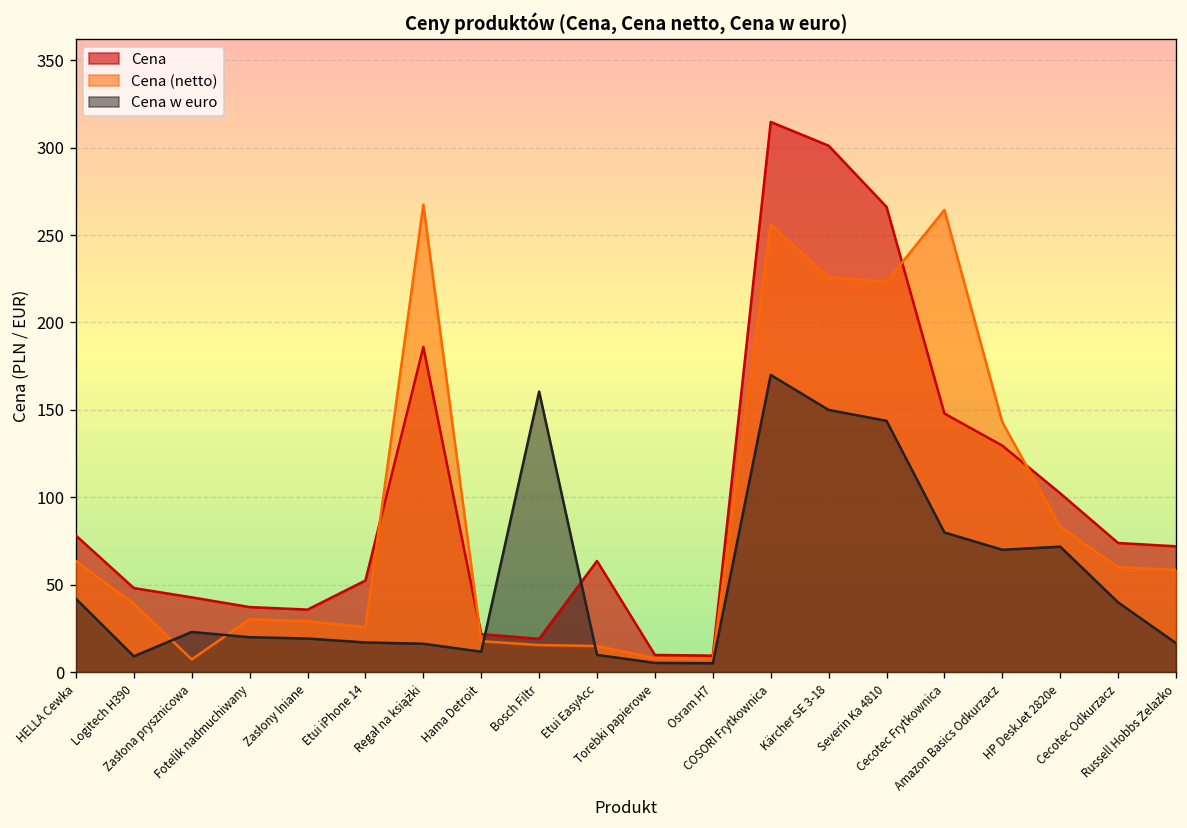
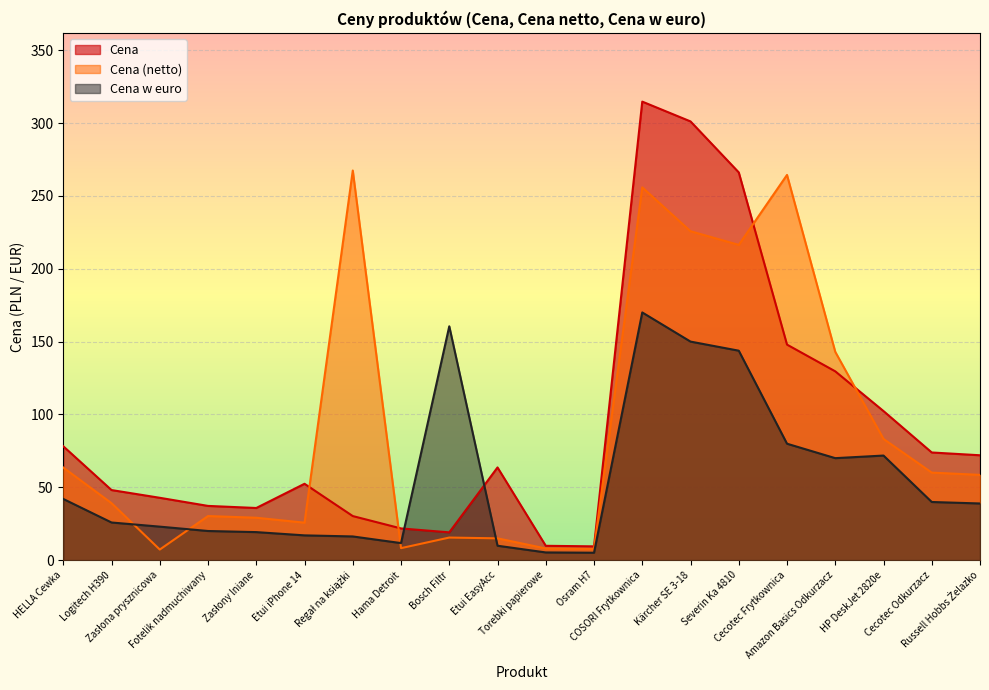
  {
    "Cena": {
      "HELLA Cewka": 78,
      "Logitech H390": 48,
      "Zasłona prysznicowa": 43,
      "Fotelik nadmuchiwany": 37,
      "Zasłony lniane": 36,
      "Etui iPhone 14": 52,
-     "Regał na książki": 186,
+     "Regał na książki": 30,
      "Hama Detroit": 22,
      "Bosch Filtr": 19,
      "Etui EasyAcc": 64,
      "Torebki papierowe": 10,
      "COSORI Frytkownica": 315,
      "Kärcher SE 3-18": 301,
      "Severin Ka 4810": 266,
      "Cecotec Frytkownica": 148,
      "Amazon Basics Odkurzacz": 130,
      "HP DeskJet 2820e": 102,
      "Cecotec Odkurzacz": 74,
      "Russell Hobbs Żelazko": 72
    },
    "Cena (netto)": {
      "HELLA Cewka": 64,
      "Logitech H390": 39,
      "Zasłona prysznicowa": 7,
      "Fotelik nadmuchiwany": 30,
      "Zasłony lniane": 29,
      "Etui iPhone 14": 26,
      "Regał na książki": 267,
-     "Hama Detroit": 18,
+     "Hama Detroit": 8,
      "Bosch Filtr": 15,
      "Etui EasyAcc": 15,
      "Torebki papierowe": 8,
      "COSORI Frytkownica": 256,
      "Kärcher SE 3-18": 226,
-     "Severin Ka 4810": 223,
+     "Severin Ka 4810": 216,
      "Cecotec Frytkownica": 264,
      "Amazon Basics Odkurzacz": 143,
      "HP DeskJet 2820e": 83,
      "Cecotec Odkurzacz": 60,
      "Russell Hobbs Żelazko": 59
    },
    "Cena w euro": {
      "HELLA Cewka": 42,
-     "Logitech H390": 9,
+     "Logitech H390": 26,
      "Zasłona prysznicowa": 23,
      "Fotelik nadmuchiwany": 20,
      "Zasłony lniane": 19,
      "Etui iPhone 14": 17,
      "Regał na książki": 16,
      "Hama Detroit": 12,
      "Bosch Filtr": 160,
      "Etui EasyAcc": 10,
      "Torebki papierowe": 5,
      "Osram H7": 5,
      "COSORI Frytkownica": 170,
      "Kärcher SE 3-18": 150,
      "Severin Ka 4810": 144,
      "Cecotec Frytkownica": 80,
      "Amazon Basics Odkurzacz": 70,
      "HP DeskJet 2820e": 72,
      "Cecotec Odkurzacz": 40,
-     "Russell Hobbs Żelazko": 17
+     "Russell Hobbs Żelazko": 39
    }
  }
